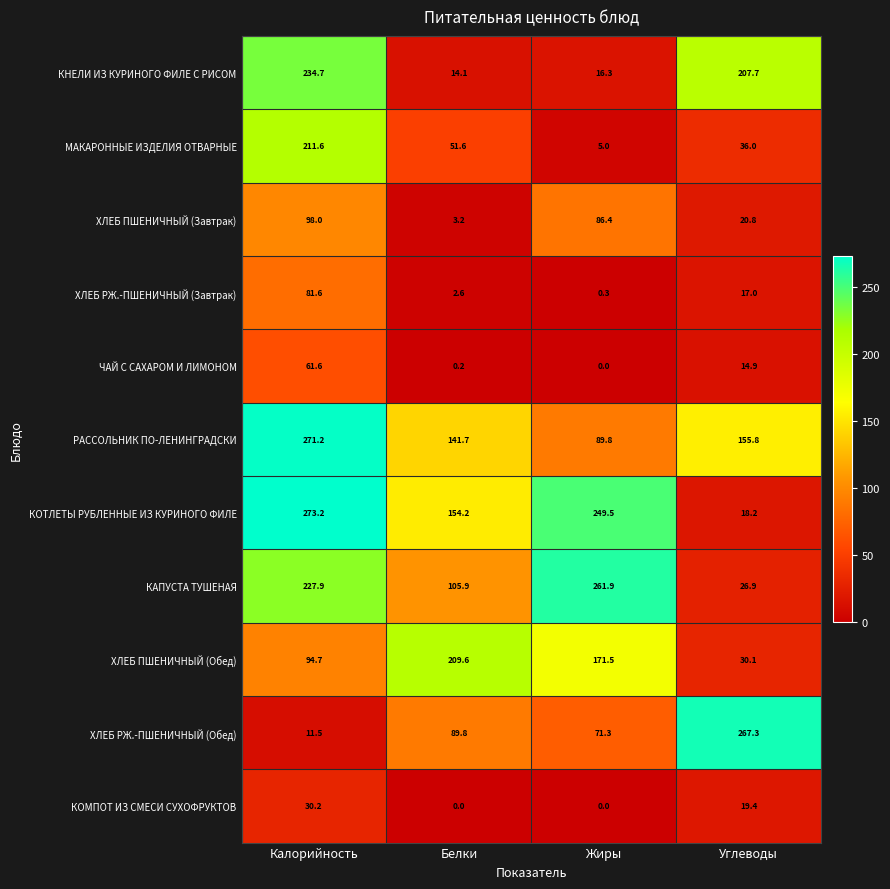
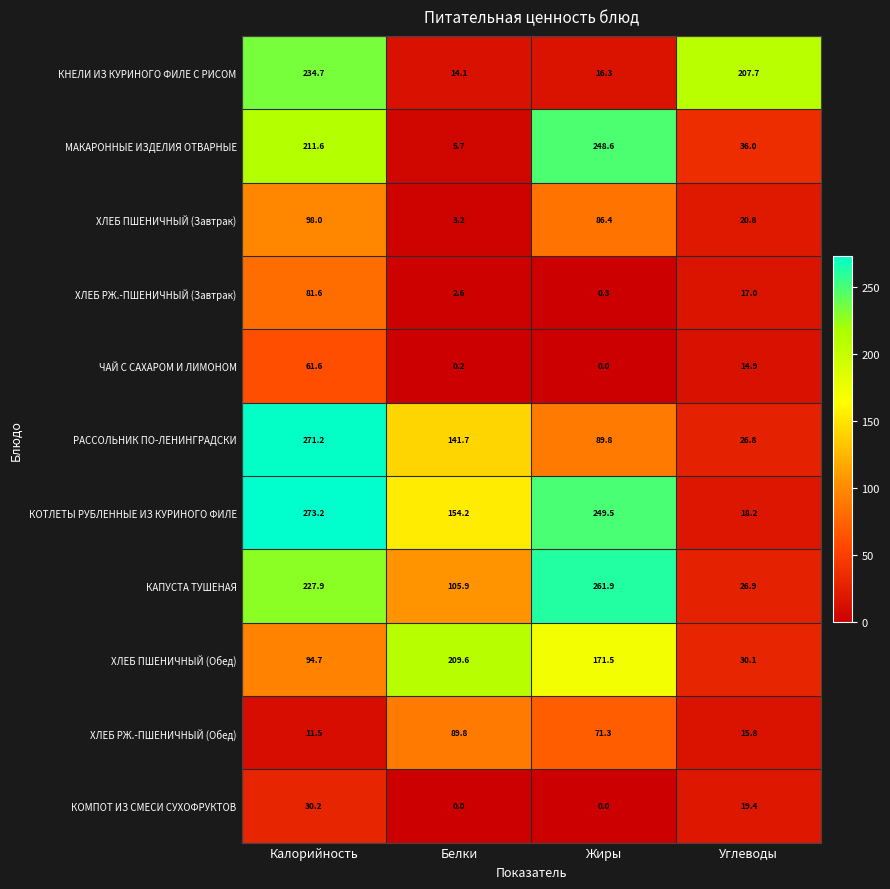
  {
    "КНЕЛИ ИЗ КУРИНОГО ФИЛЕ С РИСОМ": {
      "Калорийность": 234.7,
      "Белки": 14.1,
      "Жиры": 16.3,
      "Углеводы": 207.7
    },
    "МАКАРОННЫЕ ИЗДЕЛИЯ ОТВАРНЫЕ": {
      "Калорийность": 211.6,
-     "Белки": 51.6,
-     "Жиры": 5.0,
+     "Белки": 5.7,
+     "Жиры": 248.6,
      "Углеводы": 36.0
    },
    "ХЛЕБ ПШЕНИЧНЫЙ (Завтрак)": {
      "Калорийность": 98.0,
      "Белки": 3.2,
      "Жиры": 86.4,
      "Углеводы": 20.8
    },
    "ХЛЕБ РЖ.-ПШЕНИЧНЫЙ (Завтрак)": {
      "Калорийность": 81.6,
      "Белки": 2.6,
      "Жиры": 0.3,
      "Углеводы": 17.0
    },
    "ЧАЙ С САХАРОМ И ЛИМОНОМ": {
      "Калорийность": 61.6,
      "Белки": 0.2,
      "Жиры": 0.0,
      "Углеводы": 14.9
    },
    "РАССОЛЬНИК ПО-ЛЕНИНГРАДСКИ": {
      "Калорийность": 271.2,
      "Белки": 141.7,
      "Жиры": 89.8,
-     "Углеводы": 155.8
+     "Углеводы": 26.8
    },
    "КОТЛЕТЫ РУБЛЕННЫЕ ИЗ КУРИНОГО ФИЛЕ": {
      "Калорийность": 273.2,
      "Белки": 154.2,
      "Жиры": 249.5,
      "Углеводы": 18.2
    },
    "КАПУСТА ТУШЕНАЯ": {
      "Калорийность": 227.9,
      "Белки": 105.9,
      "Жиры": 261.9,
      "Углеводы": 26.9
    },
    "ХЛЕБ ПШЕНИЧНЫЙ (Обед)": {
      "Калорийность": 94.7,
      "Белки": 209.6,
      "Жиры": 171.5,
      "Углеводы": 30.1
    },
    "ХЛЕБ РЖ.-ПШЕНИЧНЫЙ (Обед)": {
      "Калорийность": 11.5,
      "Белки": 89.8,
      "Жиры": 71.3,
-     "Углеводы": 267.3
+     "Углеводы": 15.8
    },
    "КОМПОТ ИЗ СМЕСИ СУХОФРУКТОВ": {
      "Калорийность": 30.2,
      "Белки": 0.0,
      "Жиры": 0.0,
      "Углеводы": 19.4
    }
  }
